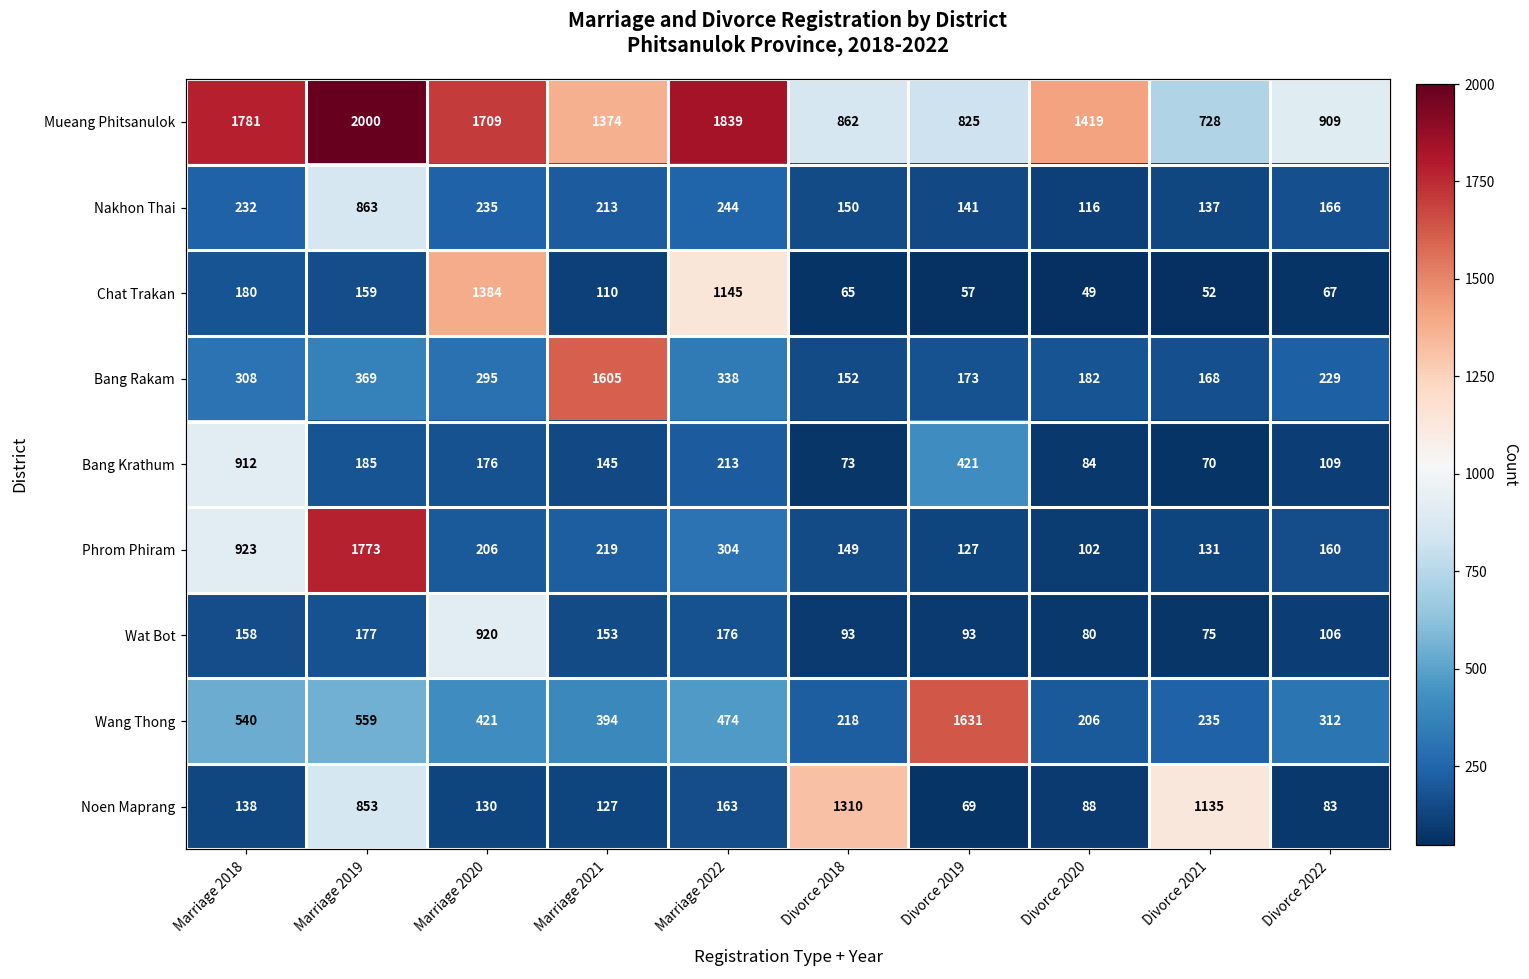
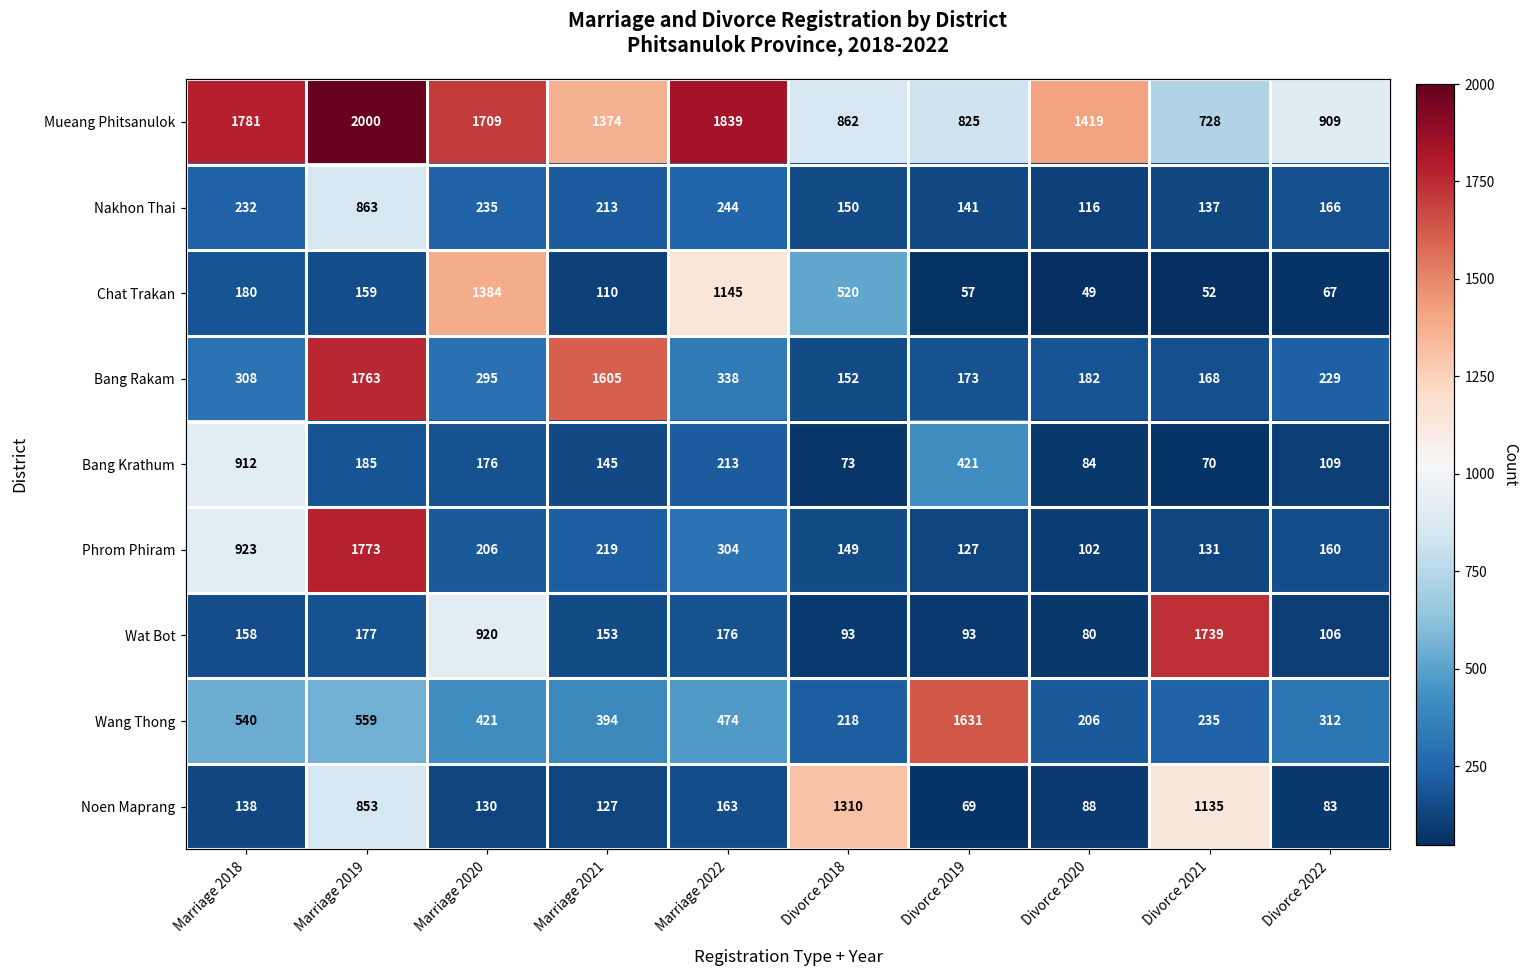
  {
    "Mueang Phitsanulok": {
      "Marriage 2018": 1781,
      "Marriage 2019": 2000,
      "Marriage 2020": 1709,
      "Marriage 2021": 1374,
      "Marriage 2022": 1839,
      "Divorce 2018": 862,
      "Divorce 2019": 825,
      "Divorce 2020": 1419,
      "Divorce 2021": 728,
      "Divorce 2022": 909
    },
    "Nakhon Thai": {
      "Marriage 2018": 232,
      "Marriage 2019": 863,
      "Marriage 2020": 235,
      "Marriage 2021": 213,
      "Marriage 2022": 244,
      "Divorce 2018": 150,
      "Divorce 2019": 141,
      "Divorce 2020": 116,
      "Divorce 2021": 137,
      "Divorce 2022": 166
    },
    "Chat Trakan": {
      "Marriage 2018": 180,
      "Marriage 2019": 159,
      "Marriage 2020": 1384,
      "Marriage 2021": 110,
      "Marriage 2022": 1145,
-     "Divorce 2018": 65,
+     "Divorce 2018": 520,
      "Divorce 2019": 57,
      "Divorce 2020": 49,
      "Divorce 2021": 52,
      "Divorce 2022": 67
    },
    "Bang Rakam": {
      "Marriage 2018": 308,
-     "Marriage 2019": 369,
+     "Marriage 2019": 1763,
      "Marriage 2020": 295,
      "Marriage 2021": 1605,
      "Marriage 2022": 338,
      "Divorce 2018": 152,
      "Divorce 2019": 173,
      "Divorce 2020": 182,
      "Divorce 2021": 168,
      "Divorce 2022": 229
    },
    "Bang Krathum": {
      "Marriage 2018": 912,
      "Marriage 2019": 185,
      "Marriage 2020": 176,
      "Marriage 2021": 145,
      "Marriage 2022": 213,
      "Divorce 2018": 73,
      "Divorce 2019": 421,
      "Divorce 2020": 84,
      "Divorce 2021": 70,
      "Divorce 2022": 109
    },
    "Phrom Phiram": {
      "Marriage 2018": 923,
      "Marriage 2019": 1773,
      "Marriage 2020": 206,
      "Marriage 2021": 219,
      "Marriage 2022": 304,
      "Divorce 2018": 149,
      "Divorce 2019": 127,
      "Divorce 2020": 102,
      "Divorce 2021": 131,
      "Divorce 2022": 160
    },
    "Wat Bot": {
      "Marriage 2018": 158,
      "Marriage 2019": 177,
      "Marriage 2020": 920,
      "Marriage 2021": 153,
      "Marriage 2022": 176,
      "Divorce 2018": 93,
      "Divorce 2019": 93,
      "Divorce 2020": 80,
-     "Divorce 2021": 75,
+     "Divorce 2021": 1739,
      "Divorce 2022": 106
    },
    "Wang Thong": {
      "Marriage 2018": 540,
      "Marriage 2019": 559,
      "Marriage 2020": 421,
      "Marriage 2021": 394,
      "Marriage 2022": 474,
      "Divorce 2018": 218,
      "Divorce 2019": 1631,
      "Divorce 2020": 206,
      "Divorce 2021": 235,
      "Divorce 2022": 312
    },
    "Noen Maprang": {
      "Marriage 2018": 138,
      "Marriage 2019": 853,
      "Marriage 2020": 130,
      "Marriage 2021": 127,
      "Marriage 2022": 163,
      "Divorce 2018": 1310,
      "Divorce 2019": 69,
      "Divorce 2020": 88,
      "Divorce 2021": 1135,
      "Divorce 2022": 83
    }
  }
